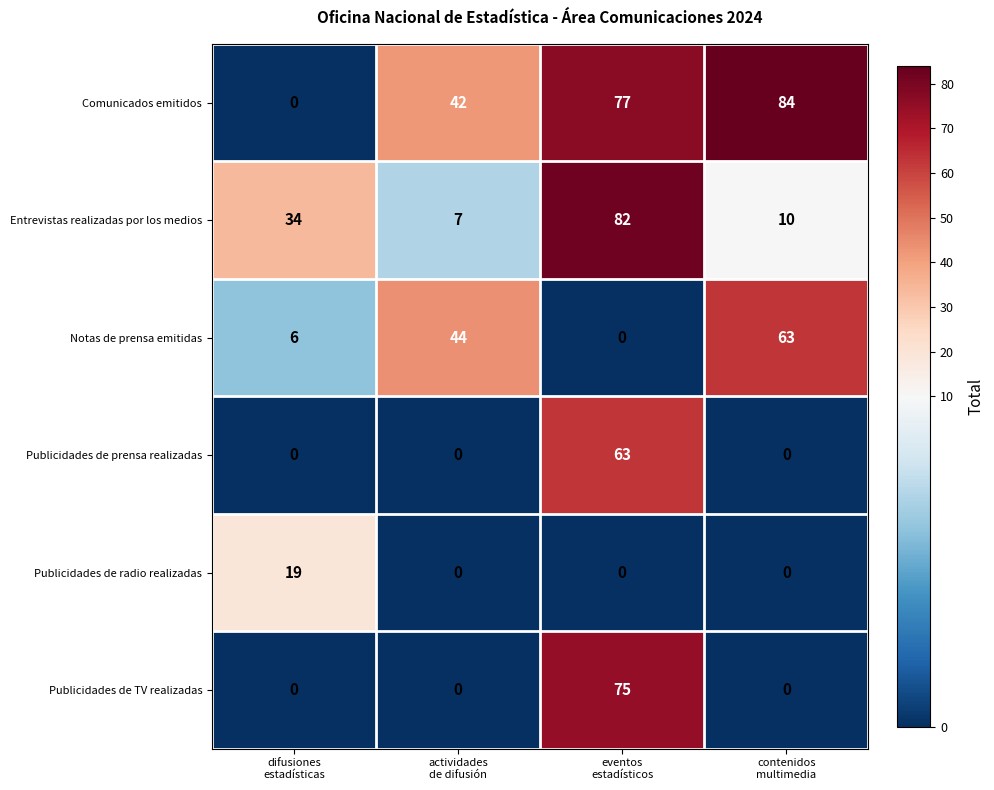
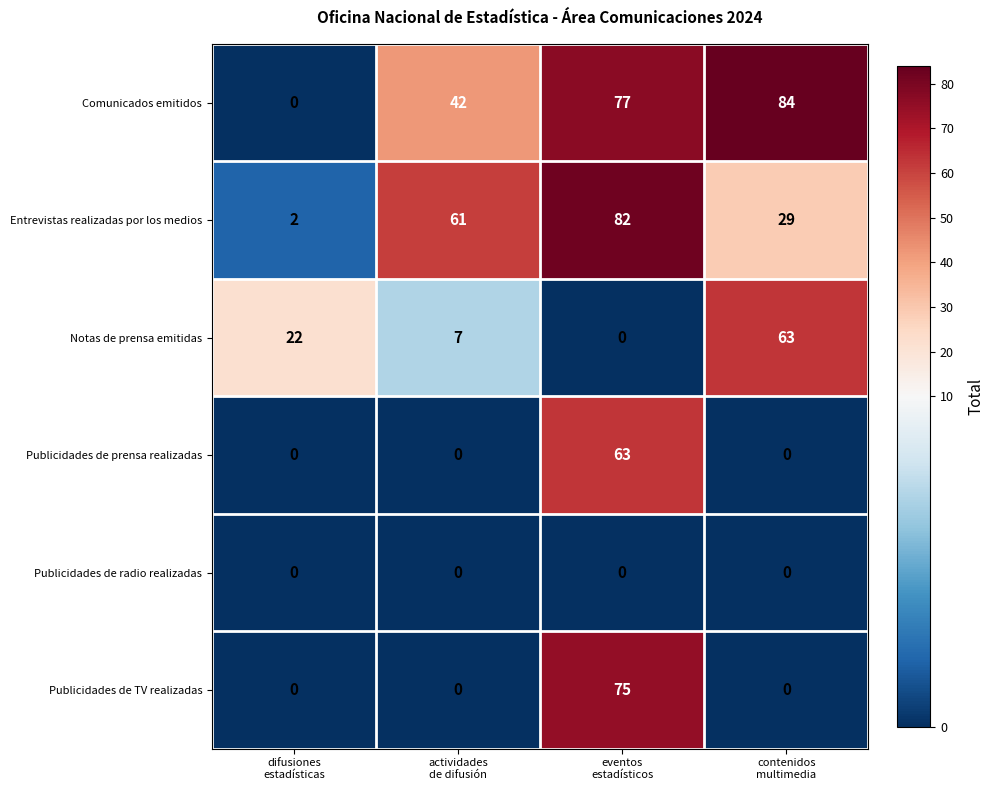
  {
    "Comunicados emitidos": {
      "difusiones estadísticas": 0,
      "actividades de difusión": 42,
      "eventos estadísticos": 77,
      "contenidos multimedia": 84
    },
    "Entrevistas realizadas por los medios": {
-     "difusiones estadísticas": 34,
-     "actividades de difusión": 7,
+     "difusiones estadísticas": 2,
+     "actividades de difusión": 61,
      "eventos estadísticos": 82,
-     "contenidos multimedia": 10
+     "contenidos multimedia": 29
    },
    "Notas de prensa emitidas": {
-     "difusiones estadísticas": 6,
-     "actividades de difusión": 44,
+     "difusiones estadísticas": 22,
+     "actividades de difusión": 7,
      "eventos estadísticos": 0,
      "contenidos multimedia": 63
    },
    "Publicidades de prensa realizadas": {
      "difusiones estadísticas": 0,
      "actividades de difusión": 0,
      "eventos estadísticos": 63,
      "contenidos multimedia": 0
    },
    "Publicidades de radio realizadas": {
-     "difusiones estadísticas": 19,
+     "difusiones estadísticas": 0,
      "actividades de difusión": 0,
      "eventos estadísticos": 0,
      "contenidos multimedia": 0
    },
    "Publicidades de TV realizadas": {
      "difusiones estadísticas": 0,
      "actividades de difusión": 0,
      "eventos estadísticos": 75,
      "contenidos multimedia": 0
    }
  }
